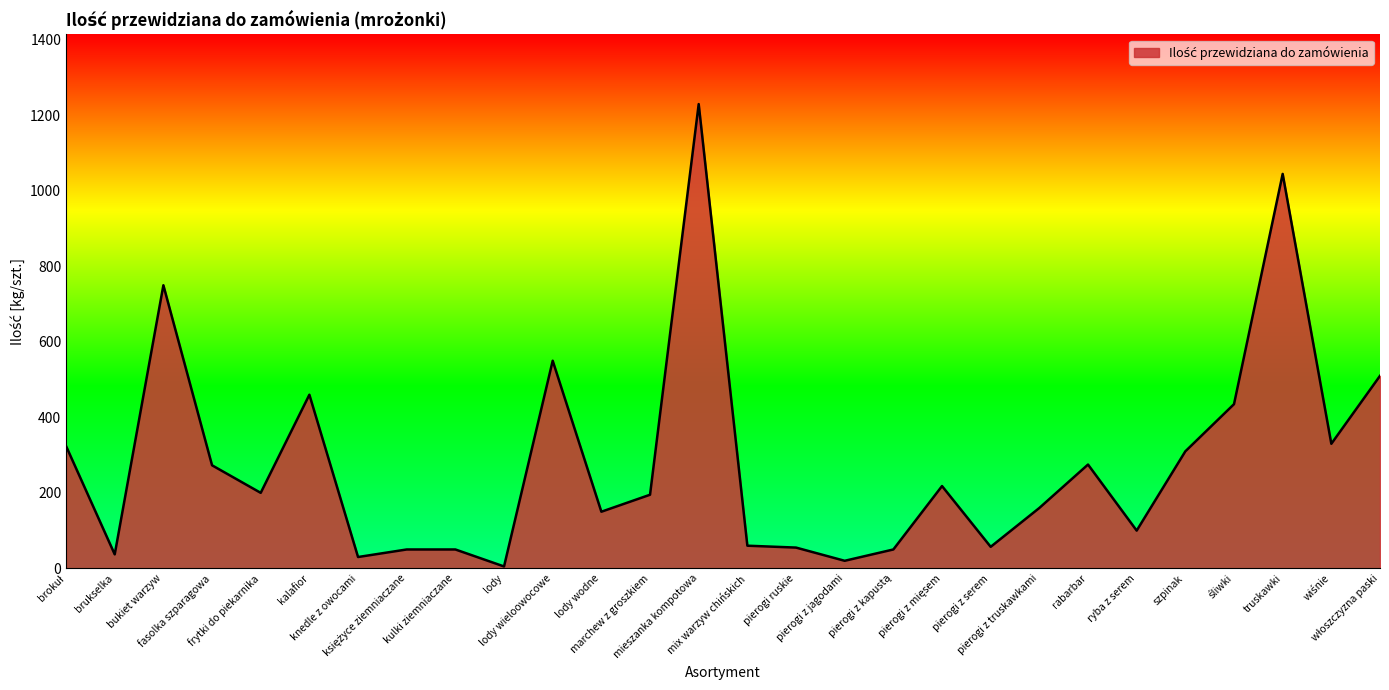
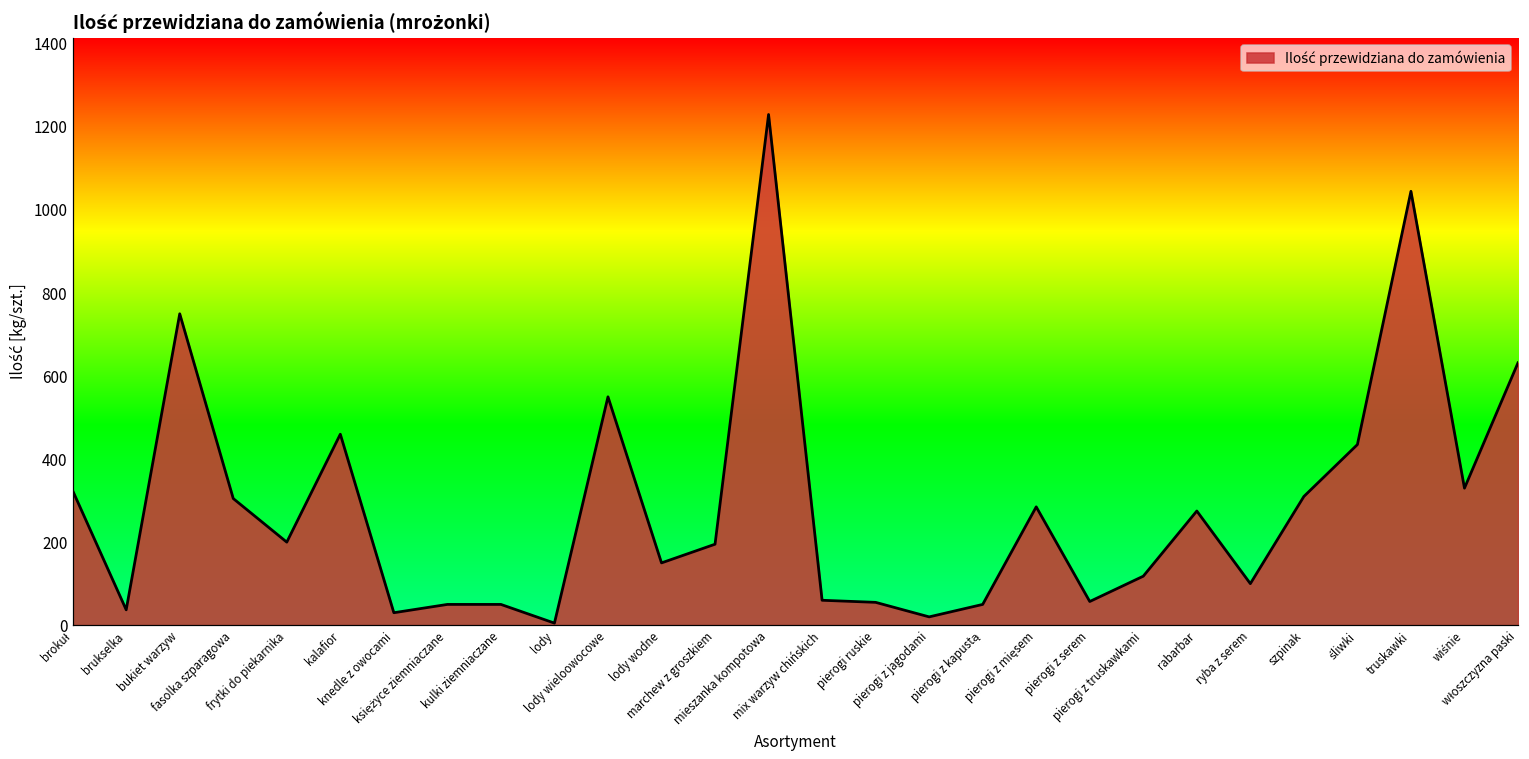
  {
    "brokuł": 320,
    "brukselka": 40,
    "bukiet warzyw": 750,
-   "fasolka szparagowa": 270,
+   "fasolka szparagowa": 310,
    "frytki do piekarnika": 200,
    "kalafior": 460,
    "knedle z owocami": 30,
    "księżyce ziemniaczane": 50,
    "kulki ziemniaczane": 50,
    "lody": 10,
    "lody wieloowocowe": 550,
    "lody wodne": 150,
    "marchew z groszkiem": 200,
    "mieszanka kompotowa": 1230,
    "mix warzyw chińskich": 60,
    "pierogi ruskie": 60,
    "pierogi z jagodami": 20,
    "pierogi z kapustą": 50,
-   "pierogi z mięsem": 220,
+   "pierogi z mięsem": 290,
    "pierogi z serem": 60,
-   "pierogi z truskawkami": 160,
+   "pierogi z truskawkami": 120,
    "rabarbar": 280,
    "ryba z serem": 100,
    "szpinak": 310,
    "śliwki": 440,
    "truskawki": 1050,
    "wiśnie": 330,
-   "włoszczyzna paski": 510
+   "włoszczyzna paski": 630
  }
